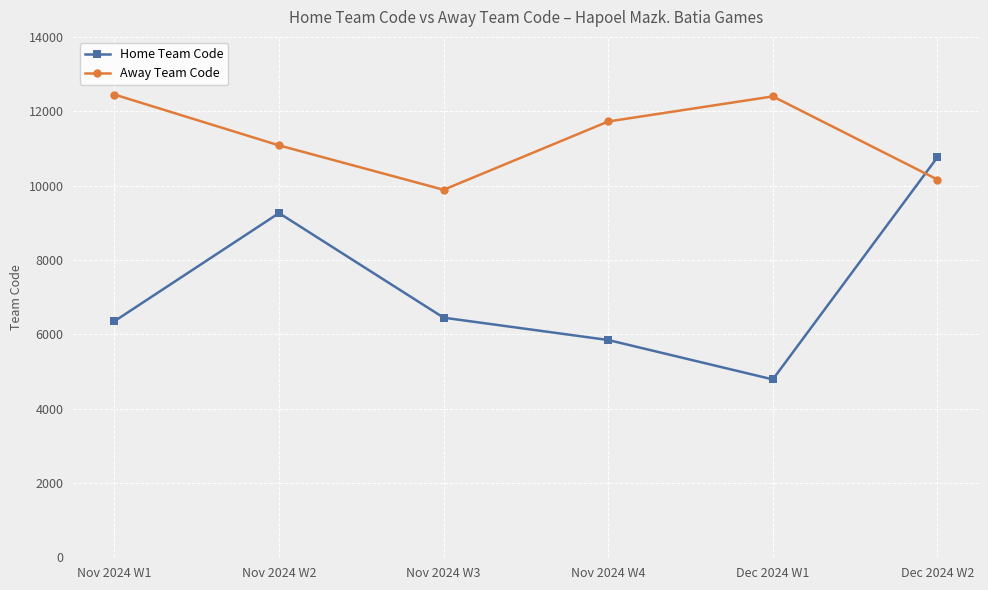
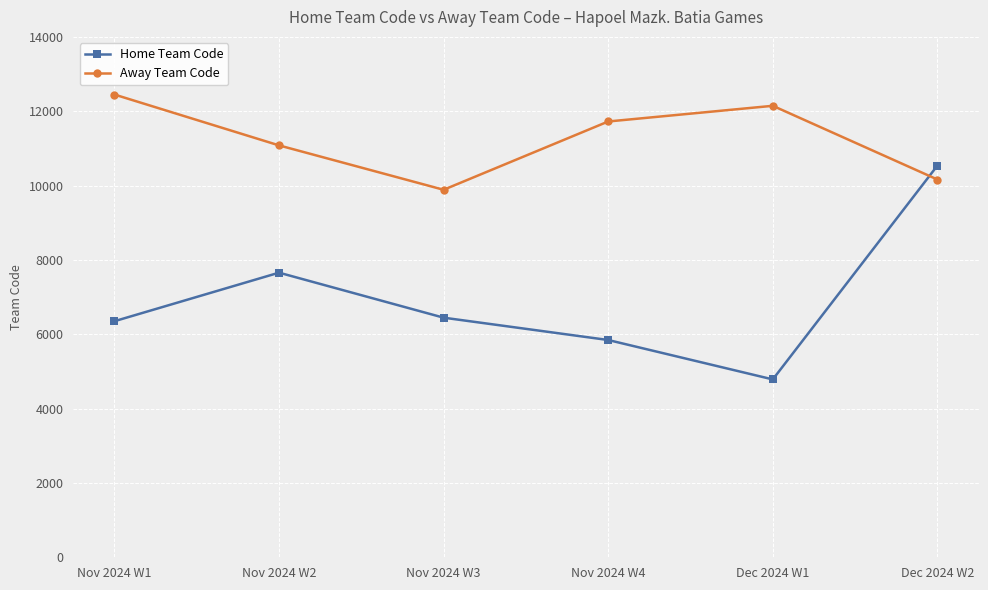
  {
    "Home Team Code": {
      "Nov 2024 W1": 6400,
-     "Nov 2024 W2": 9300,
+     "Nov 2024 W2": 7700,
      "Nov 2024 W3": 6400,
      "Nov 2024 W4": 5800,
      "Dec 2024 W1": 4800,
-     "Dec 2024 W2": 10800
+     "Dec 2024 W2": 10500
    },
    "Away Team Code": {
      "Nov 2024 W1": 12400,
      "Nov 2024 W2": 11100,
      "Nov 2024 W3": 9900,
      "Nov 2024 W4": 11700,
-     "Dec 2024 W1": 12400,
+     "Dec 2024 W1": 12100,
      "Dec 2024 W2": 10200
    }
  }
